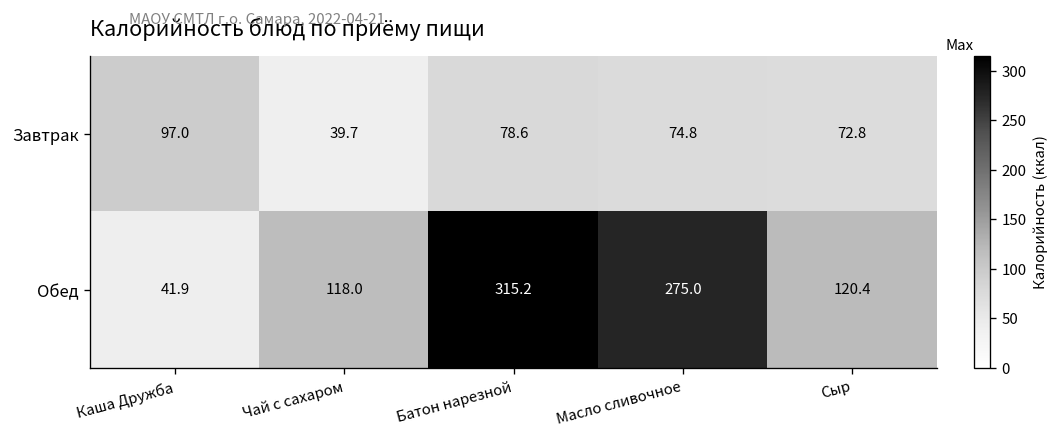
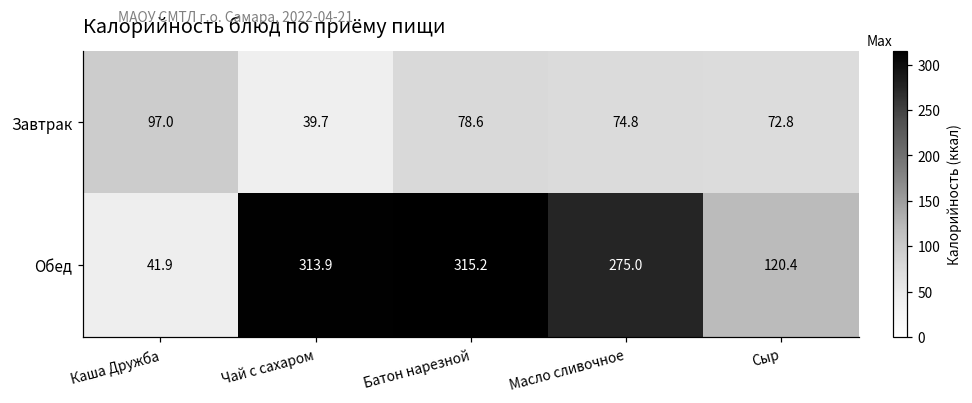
  {
    "Завтрак": {
      "Каша Дружба": 97.0,
      "Чай с сахаром": 39.7,
      "Батон нарезной": 78.6,
      "Масло сливочное": 74.8,
      "Сыр": 72.8
    },
    "Обед": {
      "Каша Дружба": 41.9,
-     "Чай с сахаром": 118.0,
+     "Чай с сахаром": 313.9,
      "Батон нарезной": 315.2,
      "Масло сливочное": 275.0,
      "Сыр": 120.4
    }
  }
